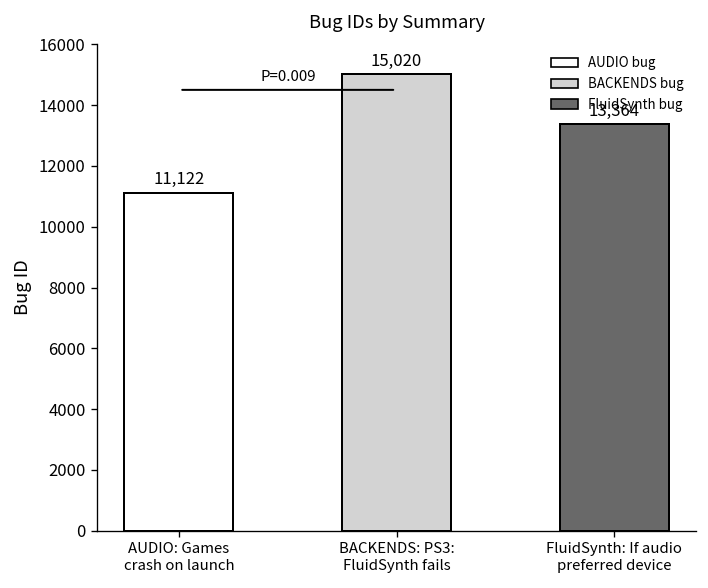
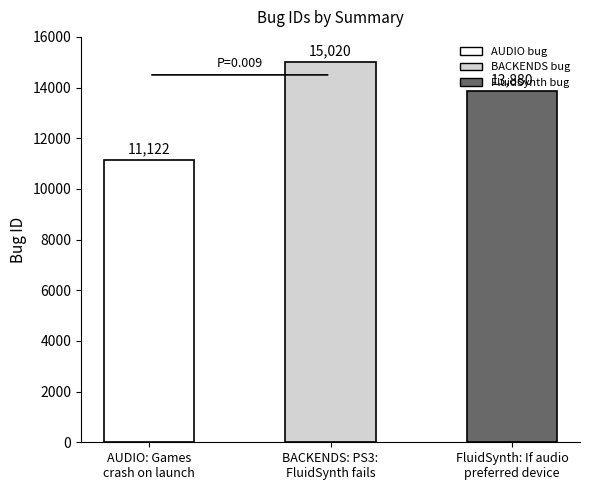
  {
    "AUDIO: Games crash on launch": "11,122",
    "BACKENDS: PS3: FluidSynth fails": "15,020",
-   "FluidSynth: If audio preferred device": "13,364"
+   "FluidSynth: If audio preferred device": "13,880"
  }
